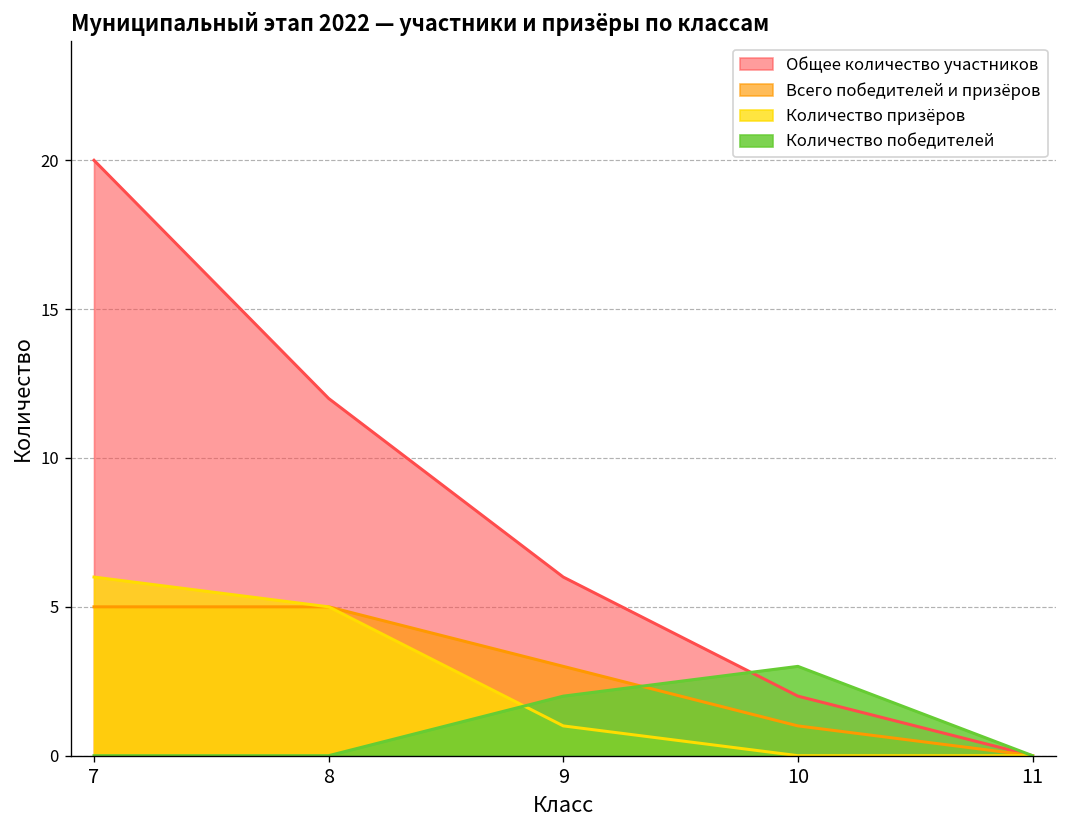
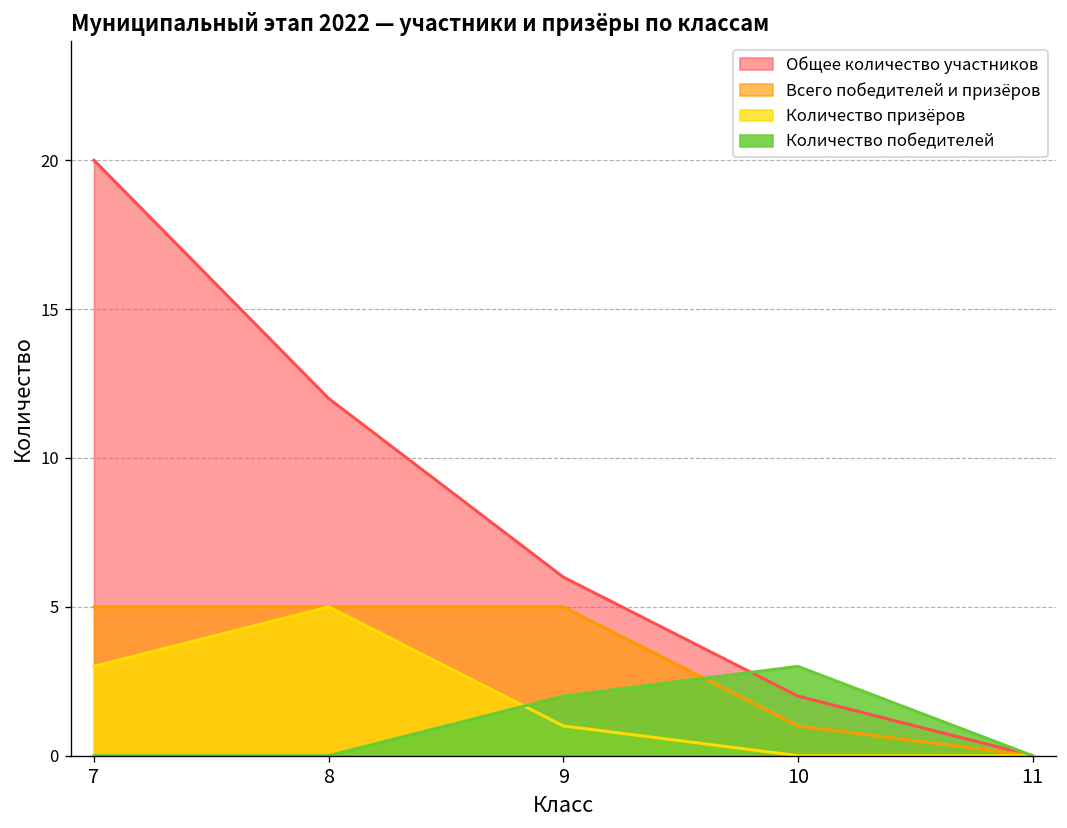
  {
    "Общее количество участников": {
      "7": 20,
      "8": 12,
      "9": 6,
      "10": 2
    },
    "Всего победителей и призёров": {
      "7": 5,
-     "9": 3,
+     "9": 5,
      "10": 1
    },
    "Количество призёров": {
-     "7": 6,
+     "7": 3,
      "9": 1,
      "10": 0
    },
    "Количество победителей": {
      "7": 0,
      "8": 0,
      "9": 2,
      "10": 3
    }
  }
